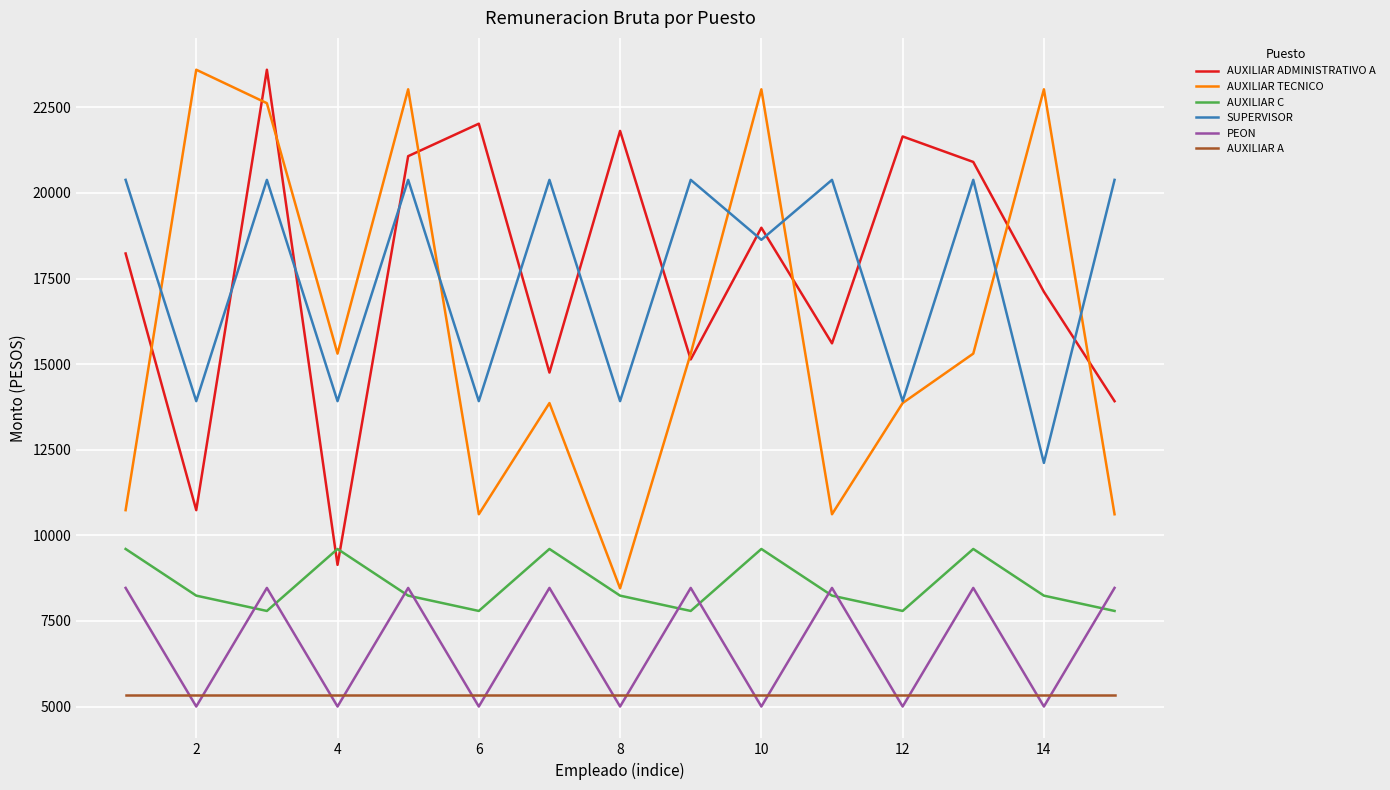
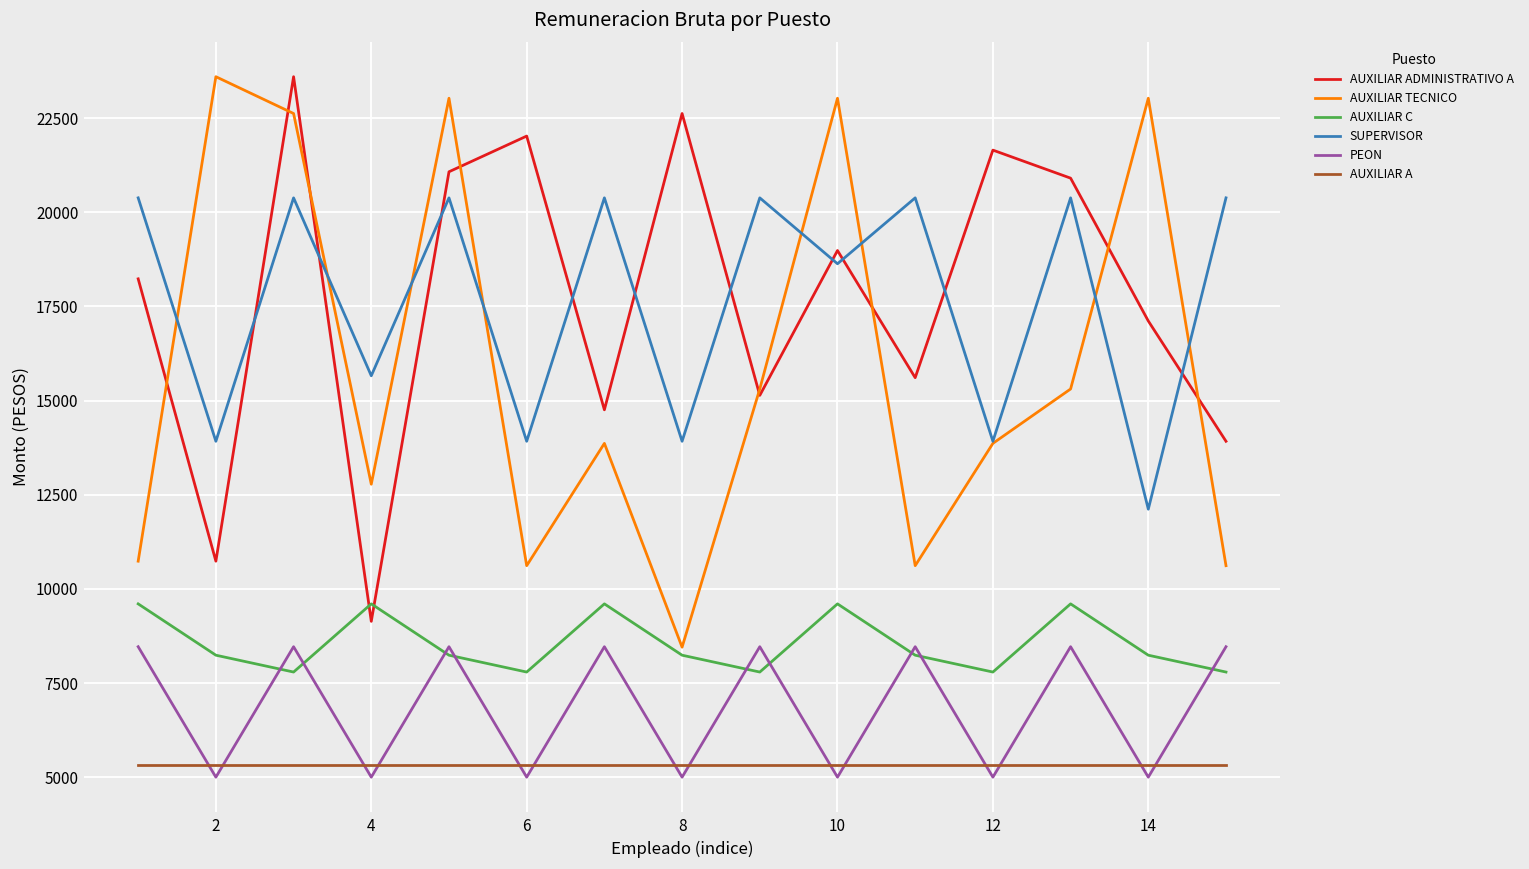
  {
    "AUXILIAR ADMINISTRATIVO A": {
      "2": 10700,
      "4": 9100,
      "6": 22000,
-     "8": 21800,
+     "8": 22600,
      "10": 19000,
      "12": 21700,
      "14": 17100
    },
    "AUXILIAR TECNICO": {
      "2": 23600,
-     "4": 15300,
+     "4": 12800,
      "6": 10600,
      "8": 8500,
      "10": 23000,
      "14": 23000
    },
    "AUXILIAR C": {
      "2": 8200,
      "4": 9600,
      "6": 7800,
      "8": 8200,
      "10": 9600,
      "12": 7800,
      "14": 8200
    },
    "SUPERVISOR": {
      "2": 13900,
-     "4": 13900,
+     "4": 15700,
      "6": 13900,
      "8": 13900,
      "10": 18600,
      "14": 12100
    },
    "PEON": {
      "2": 5000,
      "4": 5000,
      "6": 5000,
      "8": 5000,
      "10": 5000,
      "12": 5000,
      "14": 5000
    },
    "AUXILIAR A": {
      "2": 5300,
      "4": 5300,
      "6": 5300,
      "8": 5300,
      "10": 5300,
      "12": 5300,
      "14": 5300
    }
  }
